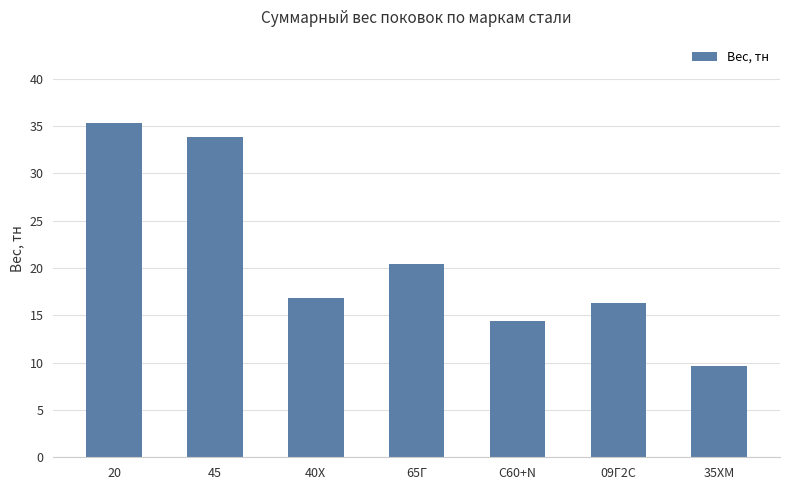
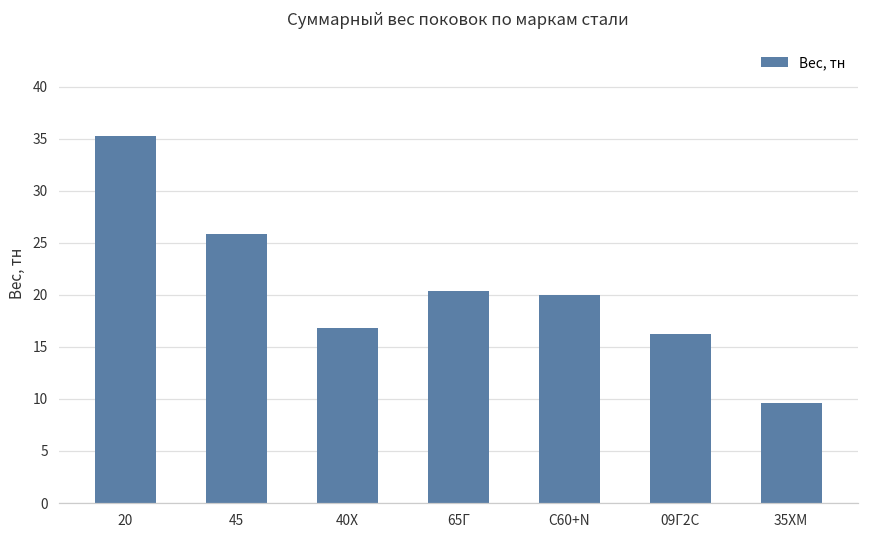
  {
    "20": 35,
-   "45": 34,
+   "45": 26,
    "40Х": 17,
    "65Г": 20,
-   "C60+N": 14,
+   "C60+N": 20,
    "09Г2С": 16,
    "35ХМ": 10
  }
